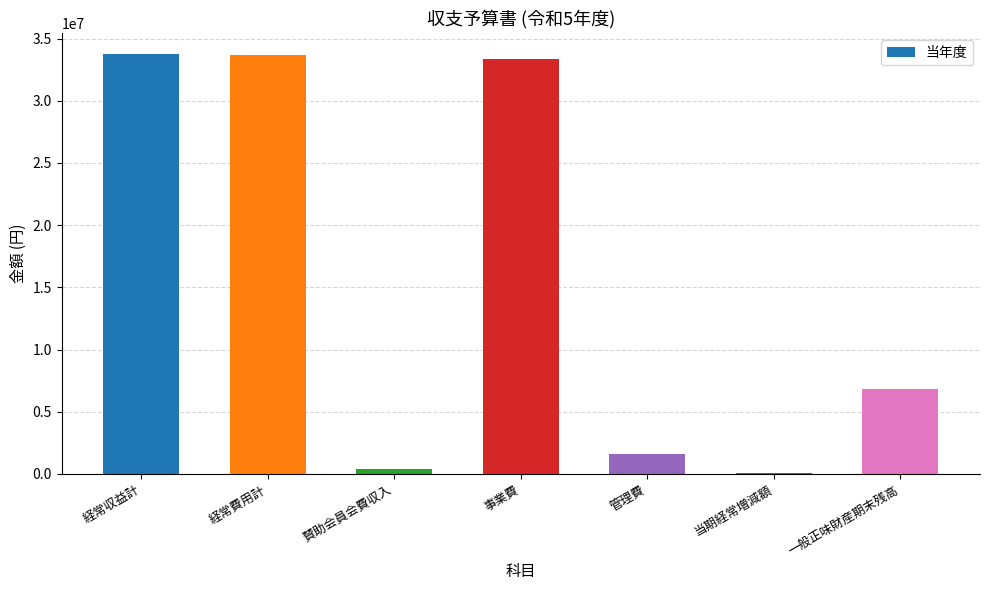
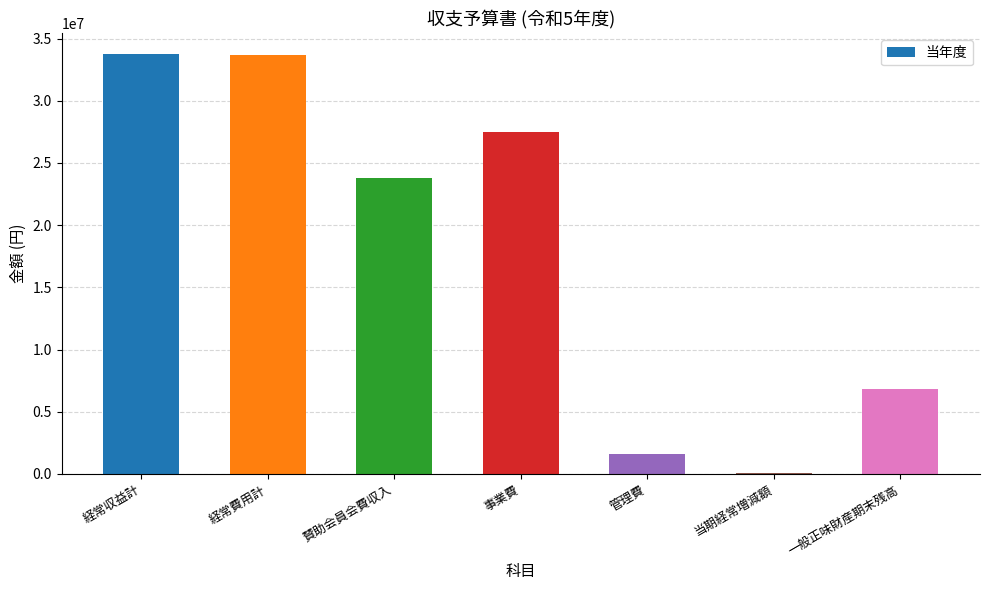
  {
    "経常収益計": 33700000,
    "経常費用計": 33600000,
-   "賛助会員会費収入": 400000,
-   "事業費": 33300000,
+   "賛助会員会費収入": 23800000,
+   "事業費": 27500000,
    "管理費": 1600000,
    "一般正味財産期末残高": 6800000
  }
